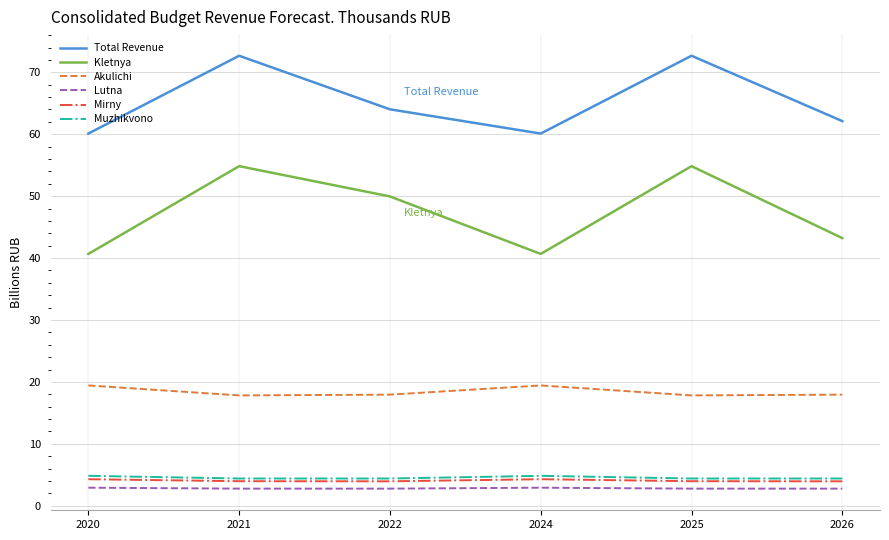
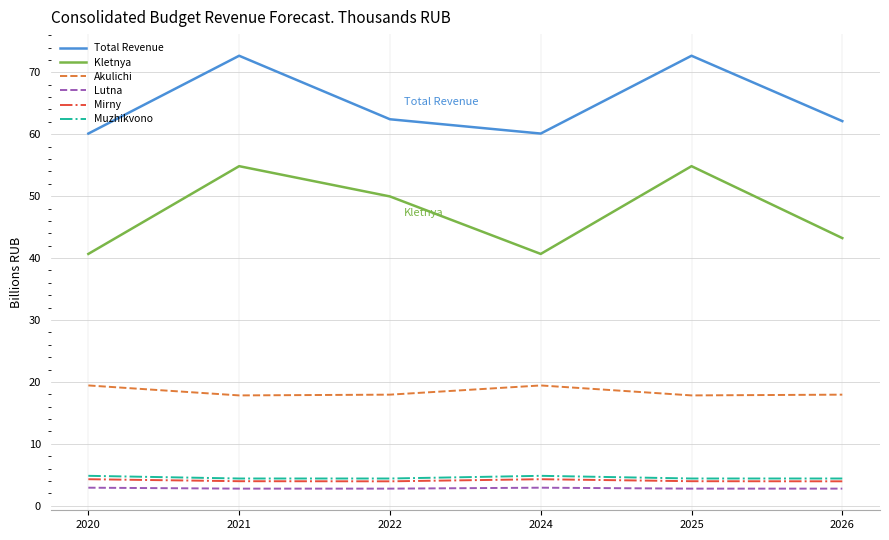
  {
    "Total Revenue": {
      "2020": 60,
      "2021": 73,
-     "2022": 64,
+     "2022": 62,
      "2024": 60,
      "2025": 73,
      "2026": 62
    },
    "Kletnya": {
      "2020": 41,
      "2021": 55,
      "2022": 50,
      "2024": 41,
      "2025": 55,
      "2026": 43
    },
    "Lutna": {
      "2020": 3,
      "2021": 3,
      "2022": 3,
      "2024": 3,
      "2025": 3,
      "2026": 3
    },
    "Muzhikvono": {
      "2020": 5,
      "2021": 4,
      "2022": 4,
      "2024": 5,
      "2025": 4,
      "2026": 4
    }
  }
